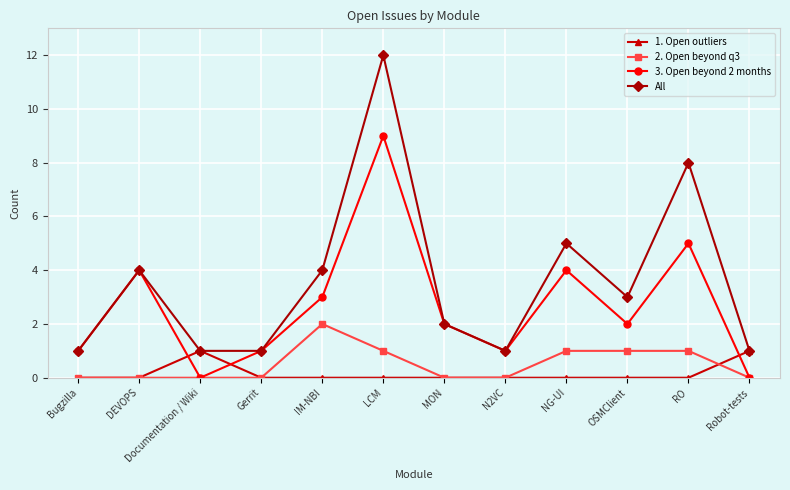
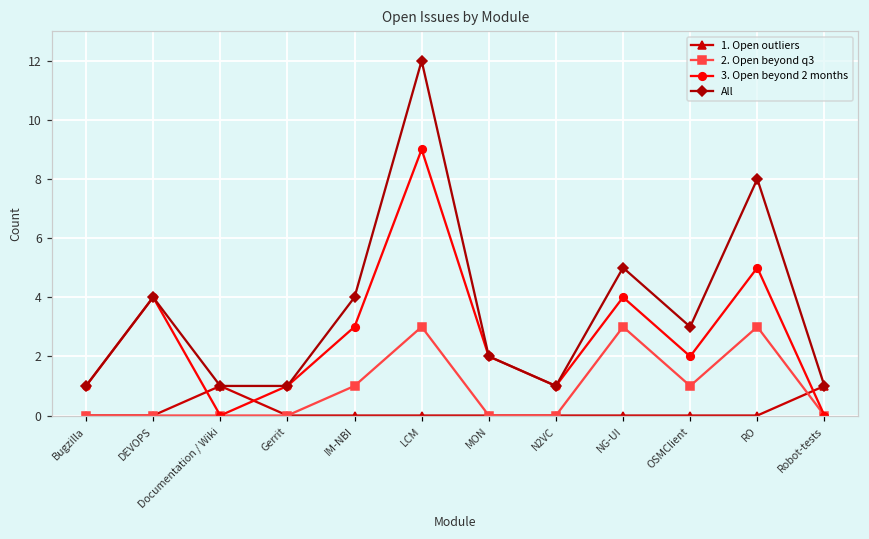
  {
    "2. Open beyond q3": {
-     "IM-NBI": 2,
-     "LCM": 1,
-     "NG-UI": 1,
+     "IM-NBI": 1,
+     "LCM": 3,
+     "NG-UI": 3,
      "OSMClient": 1,
-     "RO": 1
+     "RO": 3
    }
  }
